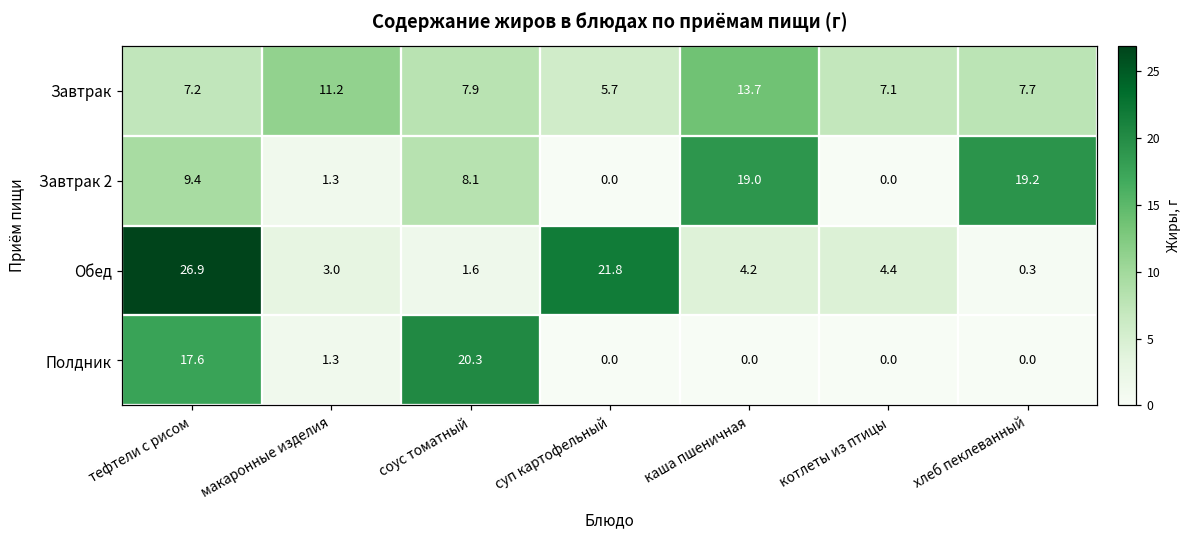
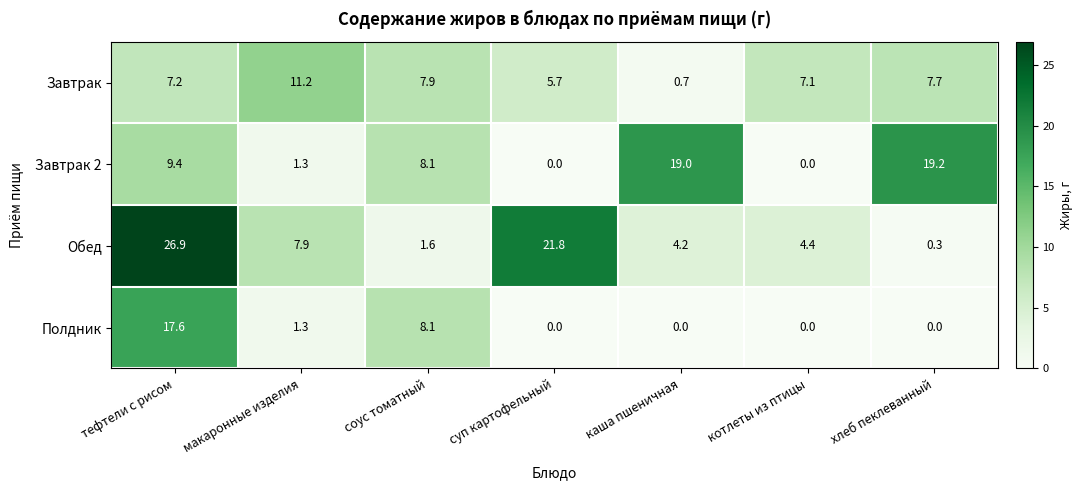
  {
    "Завтрак": {
      "тефтели с рисом": 7.2,
      "макаронные изделия": 11.2,
      "соус томатный": 7.9,
      "суп картофельный": 5.7,
-     "каша пшеничная": 13.7,
+     "каша пшеничная": 0.7,
      "котлеты из птицы": 7.1,
      "хлеб пеклеванный": 7.7
    },
    "Завтрак 2": {
      "тефтели с рисом": 9.4,
      "макаронные изделия": 1.3,
      "соус томатный": 8.1,
      "суп картофельный": 0.0,
      "каша пшеничная": 19.0,
      "котлеты из птицы": 0.0,
      "хлеб пеклеванный": 19.2
    },
    "Обед": {
      "тефтели с рисом": 26.9,
-     "макаронные изделия": 3.0,
+     "макаронные изделия": 7.9,
      "соус томатный": 1.6,
      "суп картофельный": 21.8,
      "каша пшеничная": 4.2,
      "котлеты из птицы": 4.4,
      "хлеб пеклеванный": 0.3
    },
    "Полдник": {
      "тефтели с рисом": 17.6,
      "макаронные изделия": 1.3,
-     "соус томатный": 20.3,
+     "соус томатный": 8.1,
      "суп картофельный": 0.0,
      "каша пшеничная": 0.0,
      "котлеты из птицы": 0.0,
      "хлеб пеклеванный": 0.0
    }
  }
